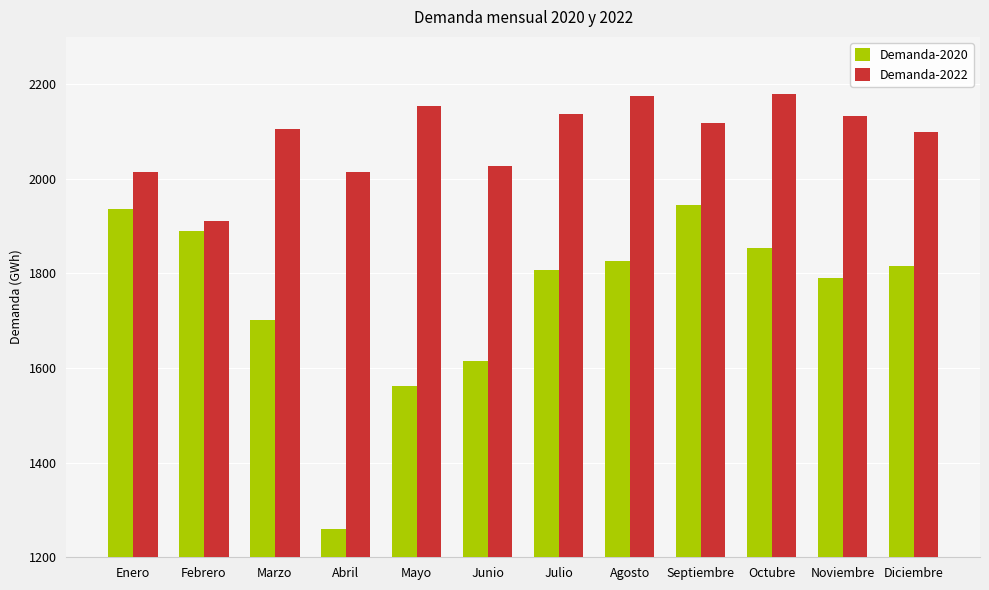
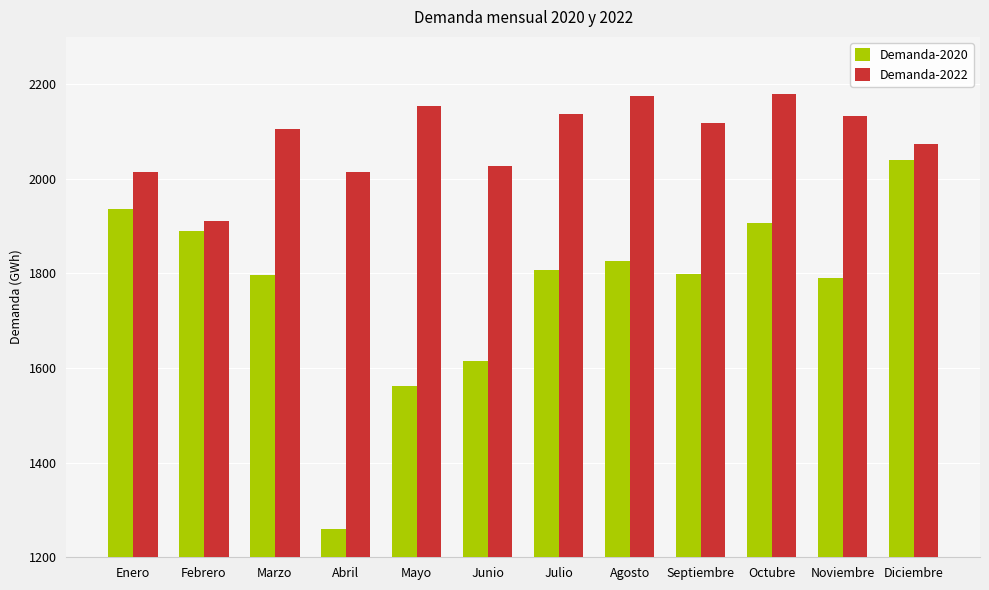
  {
    "Demanda-2020": {
      "Enero": 1940,
      "Febrero": 1890,
-     "Marzo": 1700,
+     "Marzo": 1800,
      "Abril": 1260,
      "Mayo": 1560,
      "Junio": 1610,
      "Julio": 1810,
      "Agosto": 1830,
-     "Septiembre": 1940,
-     "Octubre": 1850,
+     "Septiembre": 1800,
+     "Octubre": 1910,
      "Noviembre": 1790,
-     "Diciembre": 1820
+     "Diciembre": 2040
    },
    "Demanda-2022": {
      "Enero": 2010,
      "Febrero": 1910,
      "Marzo": 2110,
      "Abril": 2020,
      "Mayo": 2150,
      "Junio": 2030,
      "Julio": 2140,
      "Agosto": 2180,
      "Septiembre": 2120,
      "Octubre": 2180,
      "Noviembre": 2130,
-     "Diciembre": 2100
+     "Diciembre": 2070
    }
  }
